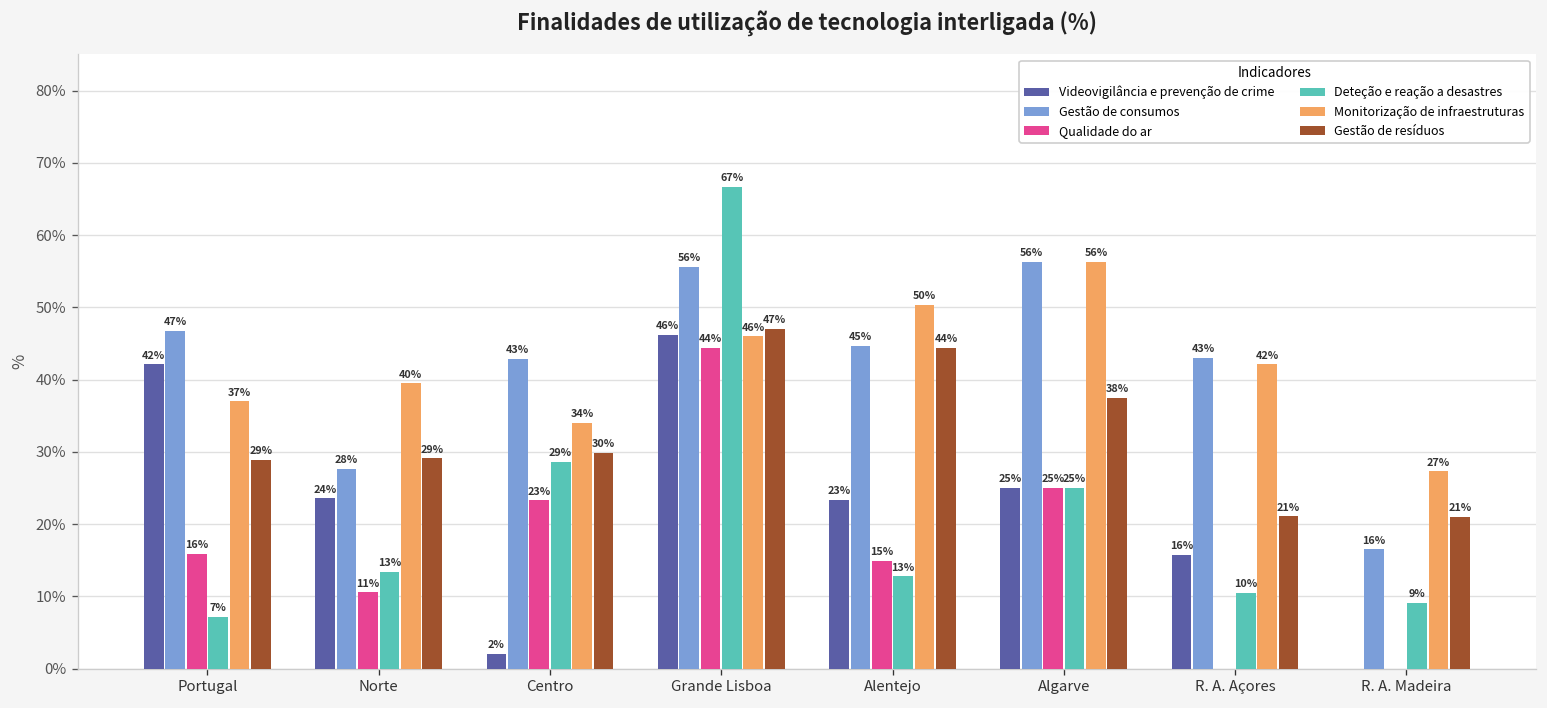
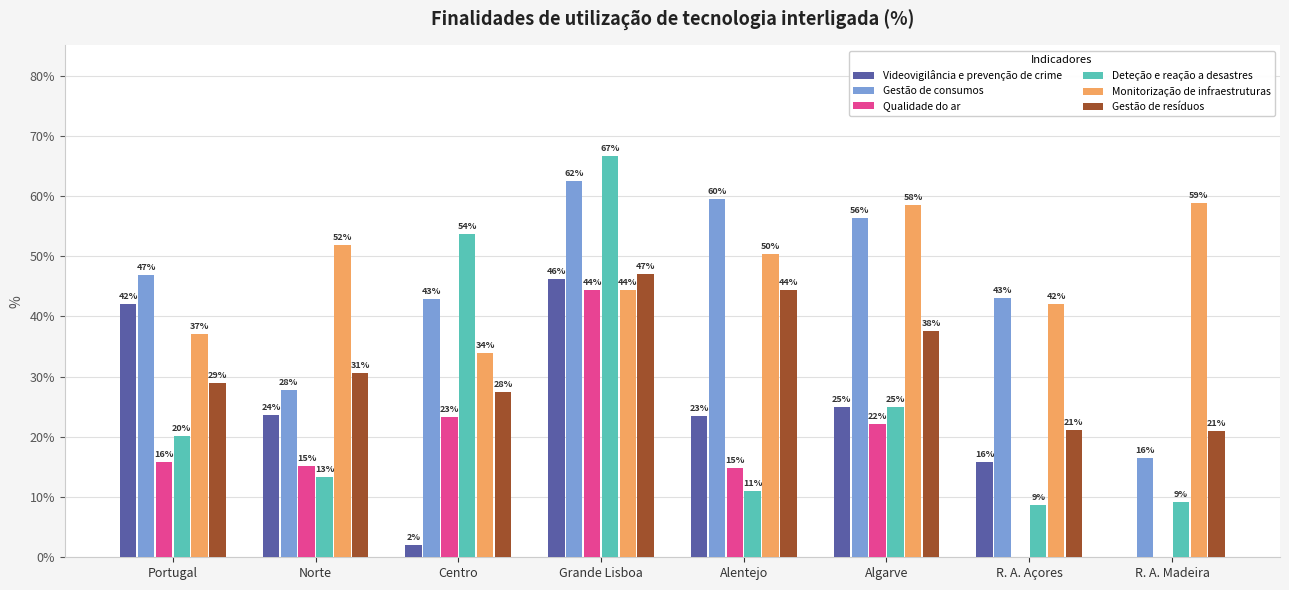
  {
    "Videovigilância e prevenção de crime": {
      "Portugal": "42%",
      "Norte": "24%",
      "Centro": "2%",
      "Grande Lisboa": "46%",
      "Alentejo": "23%",
      "Algarve": "25%",
      "R. A. Açores": "16%"
    },
    "Gestão de consumos": {
      "Portugal": "47%",
      "Norte": "28%",
      "Centro": "43%",
-     "Grande Lisboa": "56%",
-     "Alentejo": "45%",
+     "Grande Lisboa": "62%",
+     "Alentejo": "60%",
      "Algarve": "56%",
      "R. A. Açores": "43%",
      "R. A. Madeira": "16%"
    },
    "Qualidade do ar": {
      "Portugal": "16%",
-     "Norte": "11%",
+     "Norte": "15%",
      "Centro": "23%",
      "Grande Lisboa": "44%",
      "Alentejo": "15%",
-     "Algarve": "25%"
+     "Algarve": "22%"
    },
    "Deteção e reação a desastres": {
-     "Portugal": "7%",
+     "Portugal": "20%",
      "Norte": "13%",
-     "Centro": "29%",
+     "Centro": "54%",
      "Grande Lisboa": "67%",
-     "Alentejo": "13%",
+     "Alentejo": "11%",
      "Algarve": "25%",
-     "R. A. Açores": "10%",
+     "R. A. Açores": "9%",
      "R. A. Madeira": "9%"
    },
    "Monitorização de infraestruturas": {
      "Portugal": "37%",
-     "Norte": "40%",
+     "Norte": "52%",
      "Centro": "34%",
-     "Grande Lisboa": "46%",
+     "Grande Lisboa": "44%",
      "Alentejo": "50%",
-     "Algarve": "56%",
+     "Algarve": "58%",
      "R. A. Açores": "42%",
-     "R. A. Madeira": "27%"
+     "R. A. Madeira": "59%"
    },
    "Gestão de resíduos": {
      "Portugal": "29%",
-     "Norte": "29%",
-     "Centro": "30%",
+     "Norte": "31%",
+     "Centro": "28%",
      "Grande Lisboa": "47%",
      "Alentejo": "44%",
      "Algarve": "38%",
      "R. A. Açores": "21%",
      "R. A. Madeira": "21%"
    }
  }
